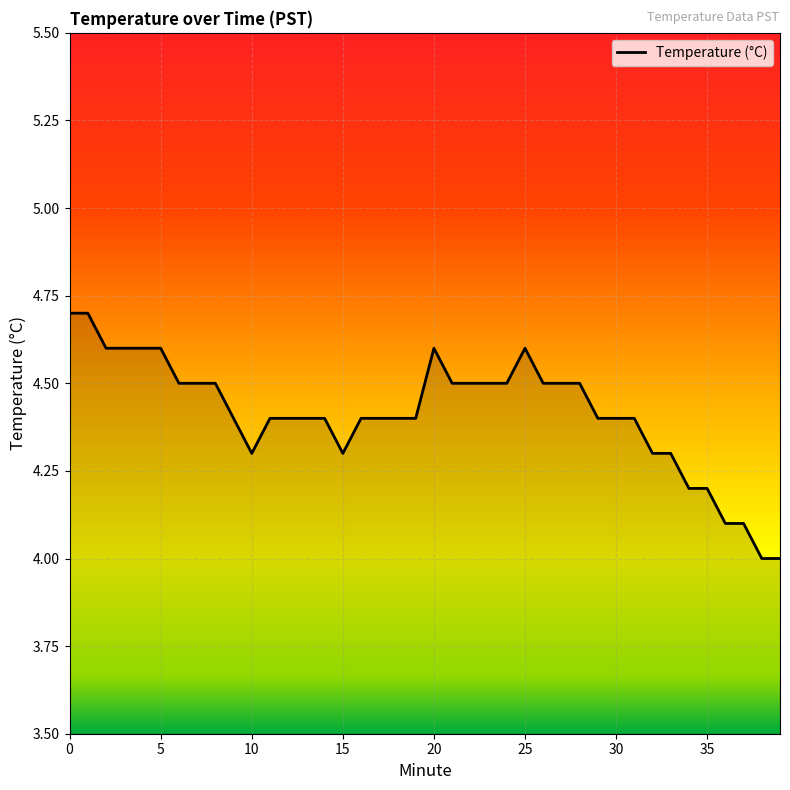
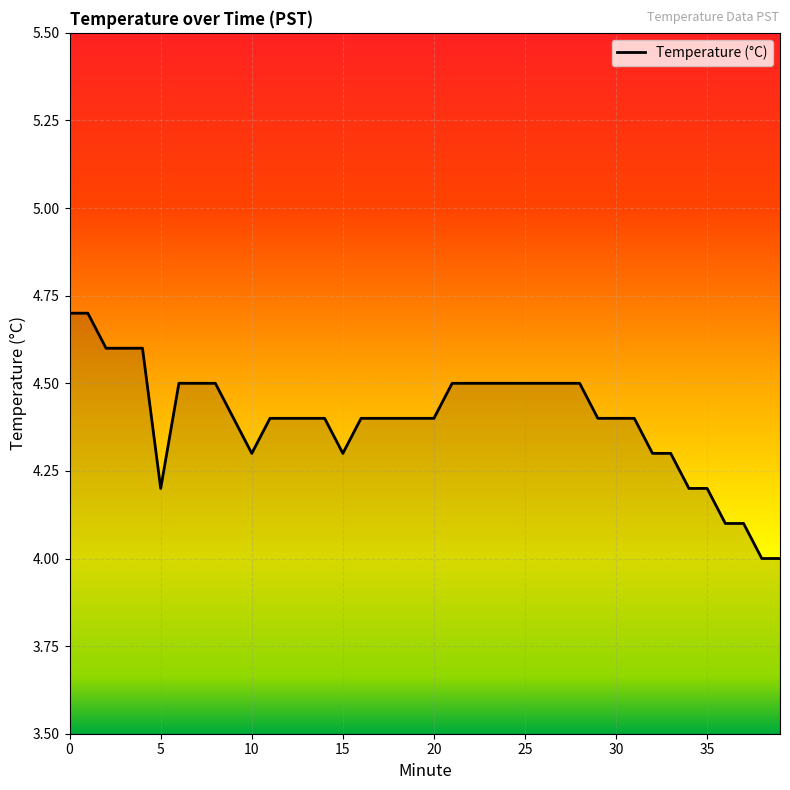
  {
    "0": 4.7,
-   "5": 4.6,
+   "5": 4.2,
    "10": 4.3,
    "15": 4.3,
-   "20": 4.6,
-   "25": 4.6,
+   "20": 4.4,
+   "25": 4.5,
    "30": 4.4,
    "35": 4.2
  }
